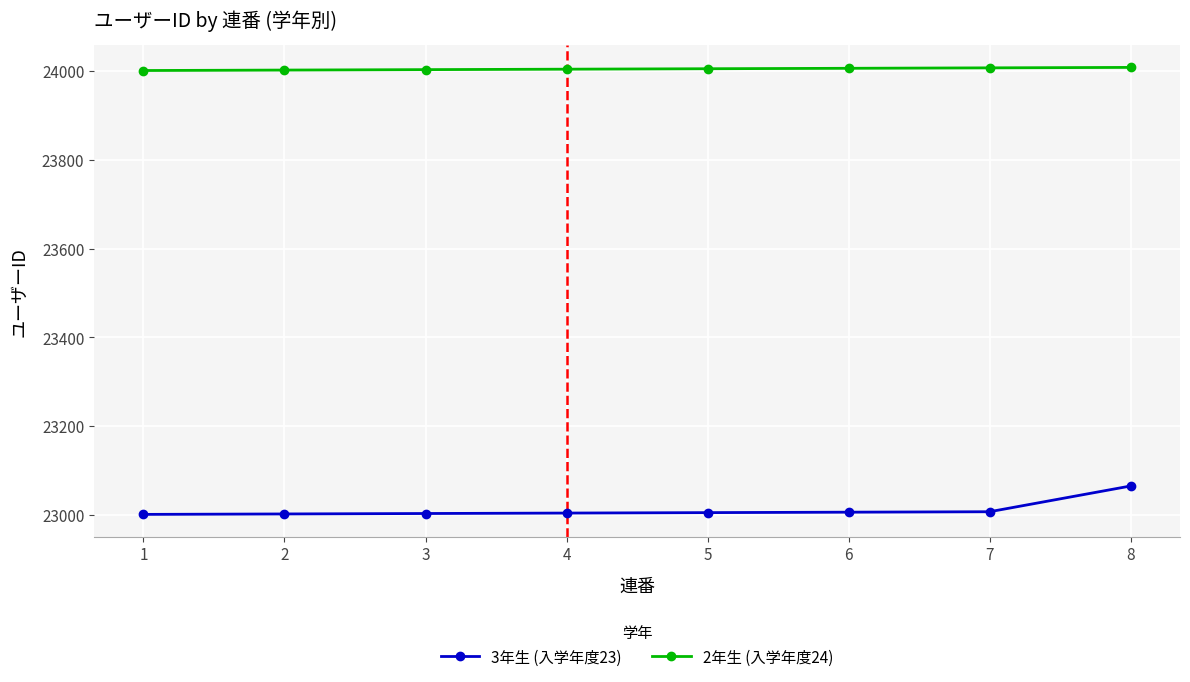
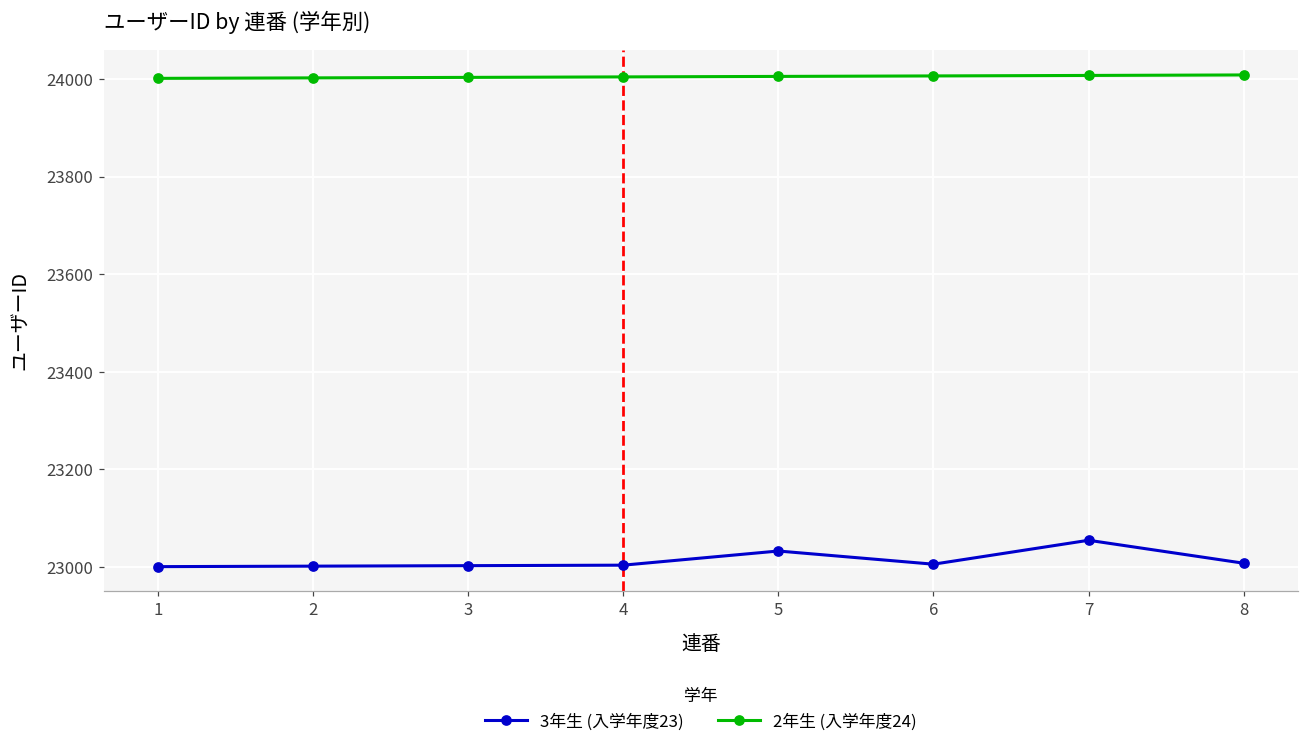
  {
    "3年生 (入学年度23)": {
      "1": 23000,
      "2": 23000,
      "3": 23000,
      "4": 23000,
-     "5": 23010,
+     "5": 23030,
      "6": 23010,
-     "7": 23010,
-     "8": 23070
+     "7": 23060,
+     "8": 23010
    },
    "2年生 (入学年度24)": {
      "1": 24000,
      "2": 24000,
      "3": 24000,
      "4": 24000,
      "5": 24010,
      "6": 24010,
      "7": 24010,
      "8": 24010
    }
  }
